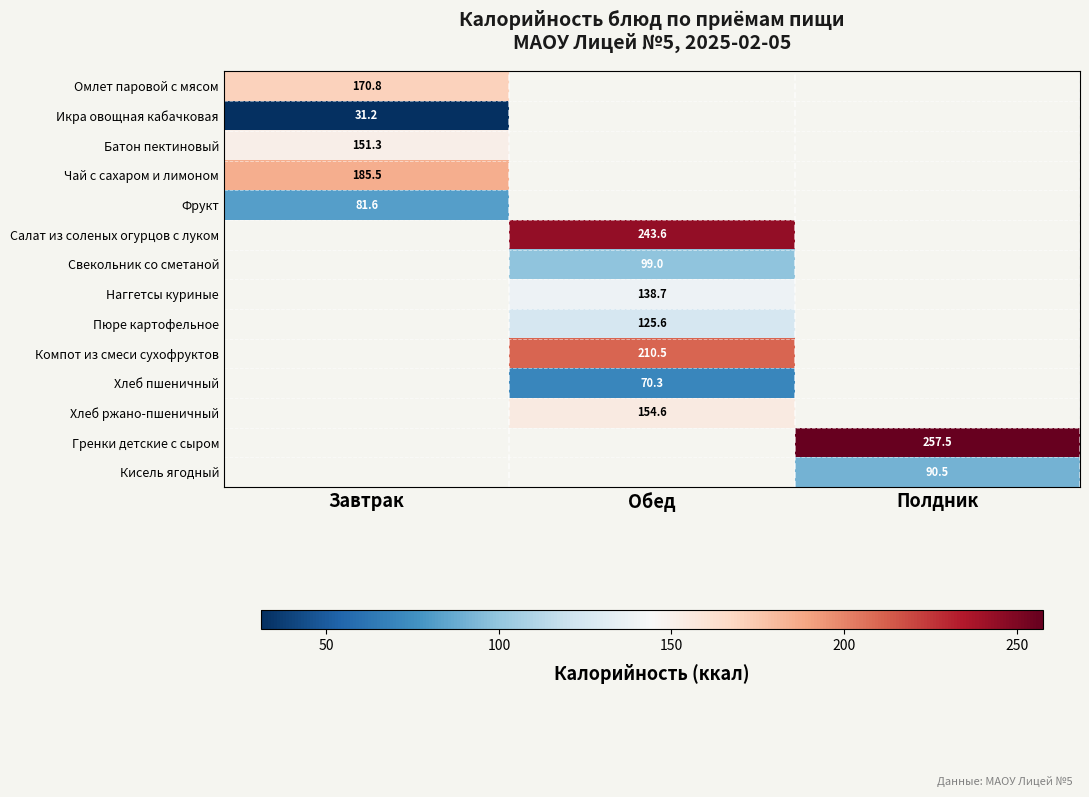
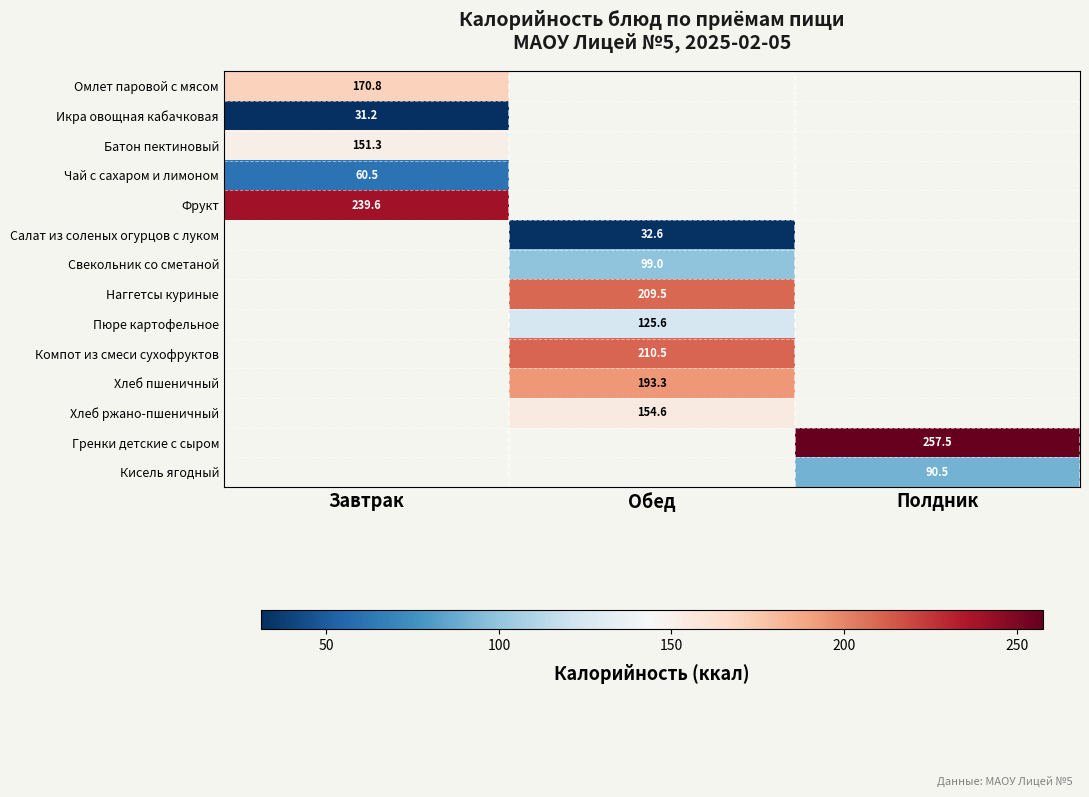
  {
    "Омлет паровой с мясом": {
      "Завтрак": 170.8
    },
    "Икра овощная кабачковая": {
      "Завтрак": 31.2
    },
    "Батон пектиновый": {
      "Завтрак": 151.3
    },
    "Чай с сахаром и лимоном": {
-     "Завтрак": 185.5
+     "Завтрак": 60.5
    },
    "Фрукт": {
-     "Завтрак": 81.6
+     "Завтрак": 239.6
    },
    "Салат из соленых огурцов с луком": {
-     "Обед": 243.6
+     "Обед": 32.6
    },
    "Свекольник со сметаной": {
      "Обед": 99.0
    },
    "Наггетсы куриные": {
-     "Обед": 138.7
+     "Обед": 209.5
    },
    "Пюре картофельное": {
      "Обед": 125.6
    },
    "Компот из смеси сухофруктов": {
      "Обед": 210.5
    },
    "Хлеб пшеничный": {
-     "Обед": 70.3
+     "Обед": 193.3
    },
    "Хлеб ржано-пшеничный": {
      "Обед": 154.6
    },
    "Гренки детские с сыром": {
      "Полдник": 257.5
    },
    "Кисель ягодный": {
      "Полдник": 90.5
    }
  }
